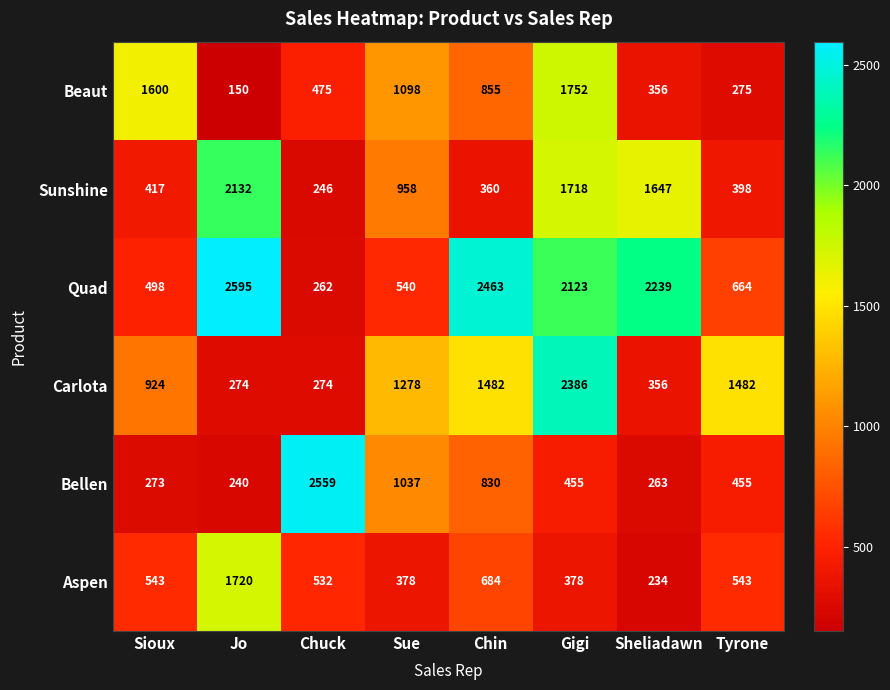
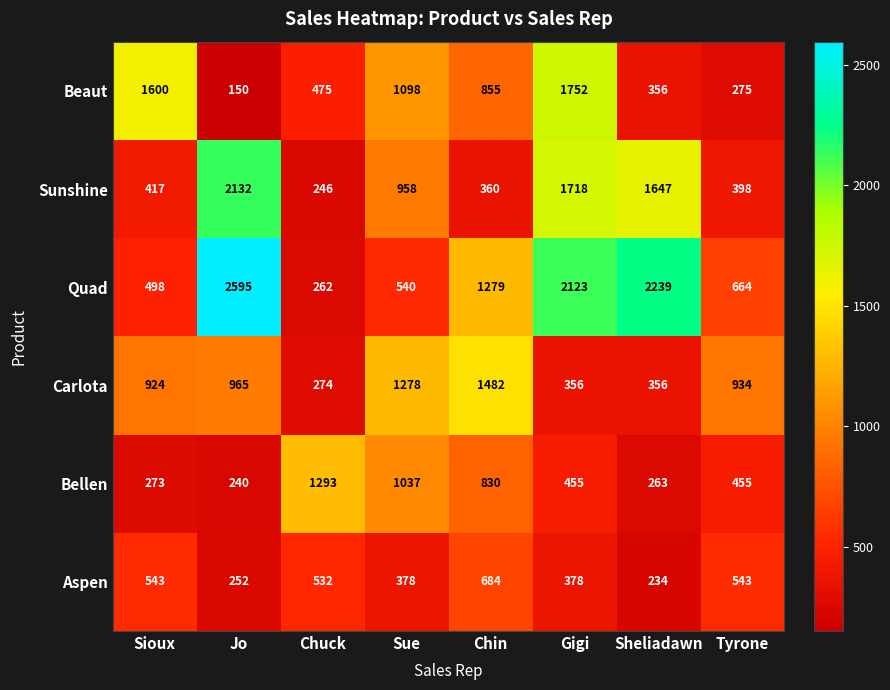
  {
    "Beaut": {
      "Sioux": 1600,
      "Jo": 150,
      "Chuck": 475,
      "Sue": 1098,
      "Chin": 855,
      "Gigi": 1752,
      "Sheliadawn": 356,
      "Tyrone": 275
    },
    "Sunshine": {
      "Sioux": 417,
      "Jo": 2132,
      "Chuck": 246,
      "Sue": 958,
      "Chin": 360,
      "Gigi": 1718,
      "Sheliadawn": 1647,
      "Tyrone": 398
    },
    "Quad": {
      "Sioux": 498,
      "Jo": 2595,
      "Chuck": 262,
      "Sue": 540,
-     "Chin": 2463,
+     "Chin": 1279,
      "Gigi": 2123,
      "Sheliadawn": 2239,
      "Tyrone": 664
    },
    "Carlota": {
      "Sioux": 924,
-     "Jo": 274,
+     "Jo": 965,
      "Chuck": 274,
      "Sue": 1278,
      "Chin": 1482,
-     "Gigi": 2386,
+     "Gigi": 356,
      "Sheliadawn": 356,
-     "Tyrone": 1482
+     "Tyrone": 934
    },
    "Bellen": {
      "Sioux": 273,
      "Jo": 240,
-     "Chuck": 2559,
+     "Chuck": 1293,
      "Sue": 1037,
      "Chin": 830,
      "Gigi": 455,
      "Sheliadawn": 263,
      "Tyrone": 455
    },
    "Aspen": {
      "Sioux": 543,
-     "Jo": 1720,
+     "Jo": 252,
      "Chuck": 532,
      "Sue": 378,
      "Chin": 684,
      "Gigi": 378,
      "Sheliadawn": 234,
      "Tyrone": 543
    }
  }
